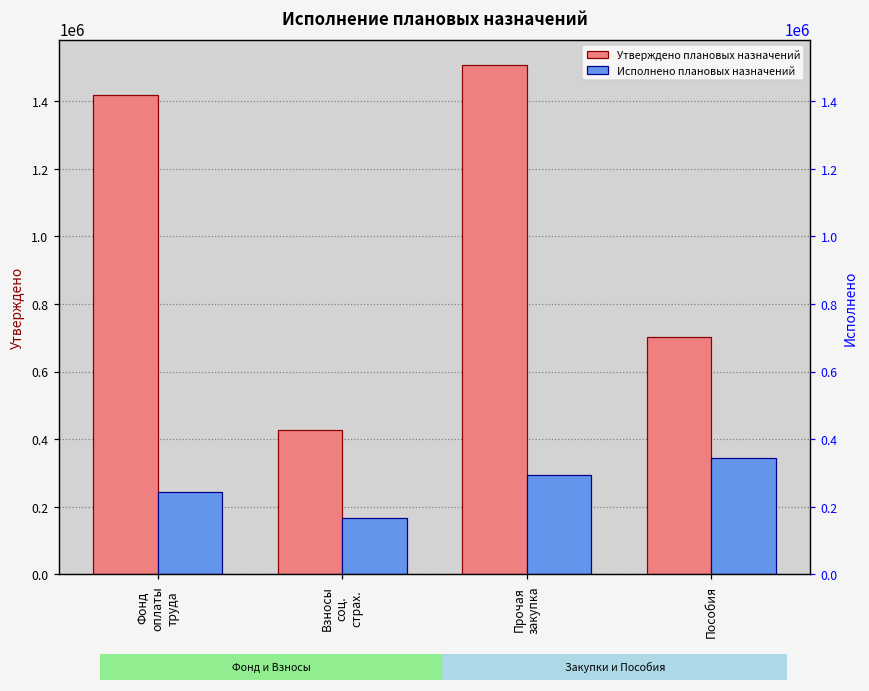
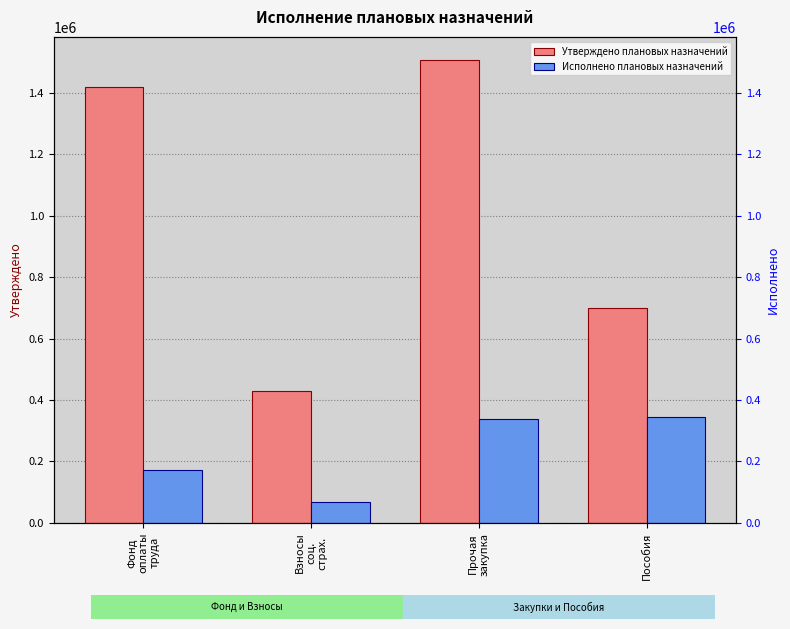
  {
    "Утверждено плановых назначений": {
      "Фонд оплаты труда": 1420000,
      "Взносы соц. страх.": 430000,
      "Прочая закупка": 1510000,
      "Пособия": 700000
    },
    "Исполнено плановых назначений": {
-     "Фонд оплаты труда": 240000,
-     "Взносы соц. страх.": 170000,
-     "Прочая закупка": 290000,
+     "Фонд оплаты труда": 170000,
+     "Взносы соц. страх.": 70000,
+     "Прочая закупка": 340000,
      "Пособия": 340000
    }
  }
